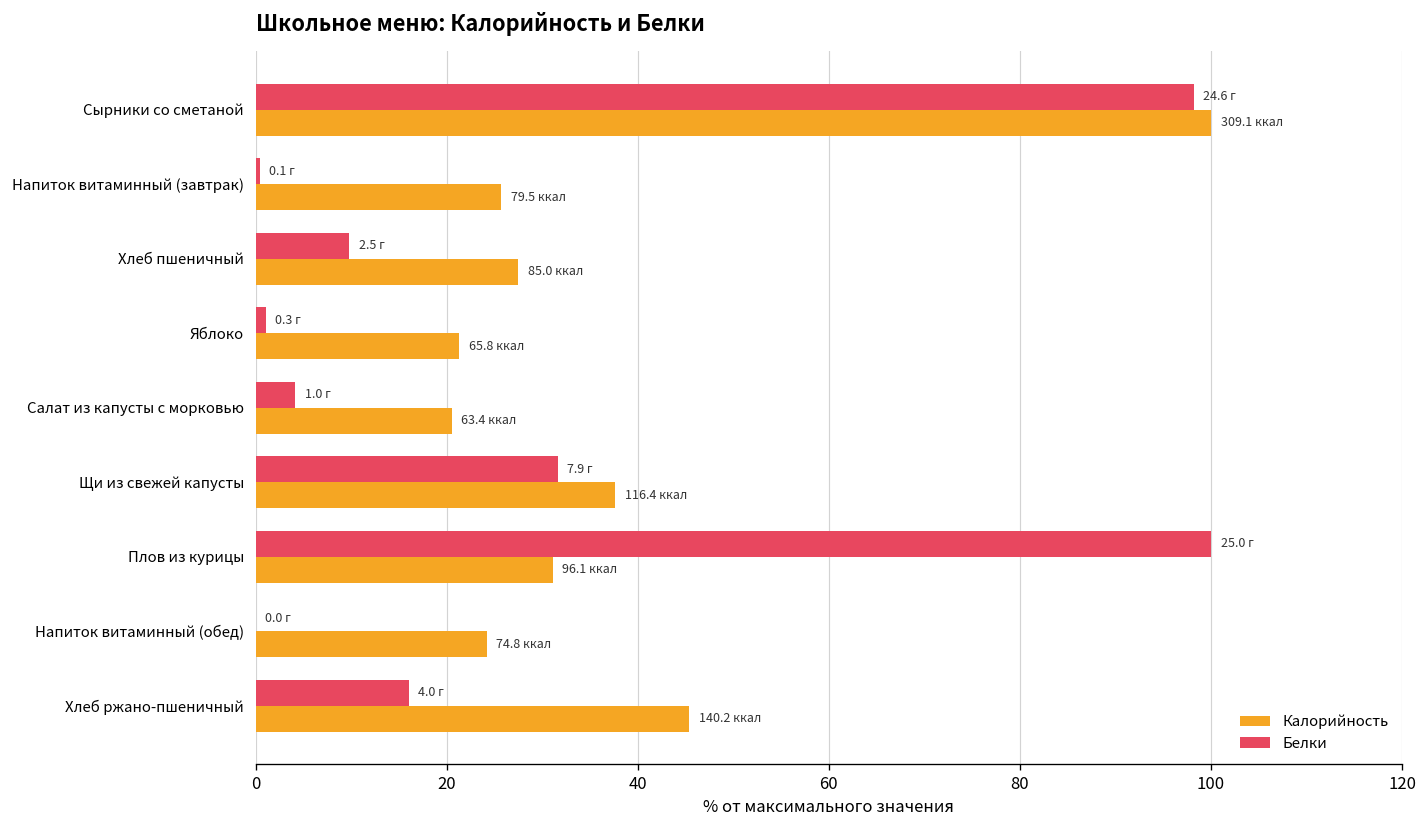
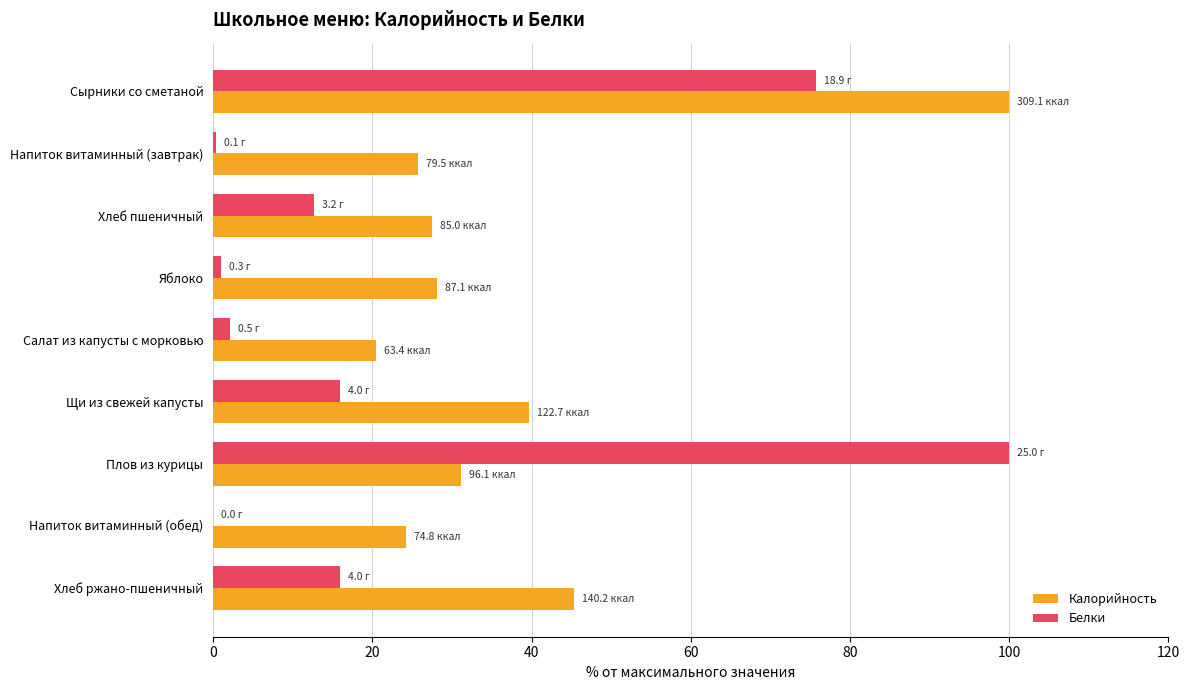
  {
    "Калорийность": {
-     "Яблоко": 65.8,
-     "Щи из свежей капусты": 116.4
+     "Яблоко": 87.1,
+     "Щи из свежей капусты": 122.7
    },
    "Белки": {
-     "Сырники со сметаной": 24.6,
-     "Хлеб пшеничный": 2.5,
-     "Салат из капусты с морковью": 1.0,
-     "Щи из свежей капусты": 7.9,
+     "Сырники со сметаной": 18.9,
+     "Хлеб пшеничный": 3.2,
+     "Салат из капусты с морковью": 0.5,
+     "Щи из свежей капусты": 4.0,
      "Напиток витаминный (обед)": 0.0
    }
  }
